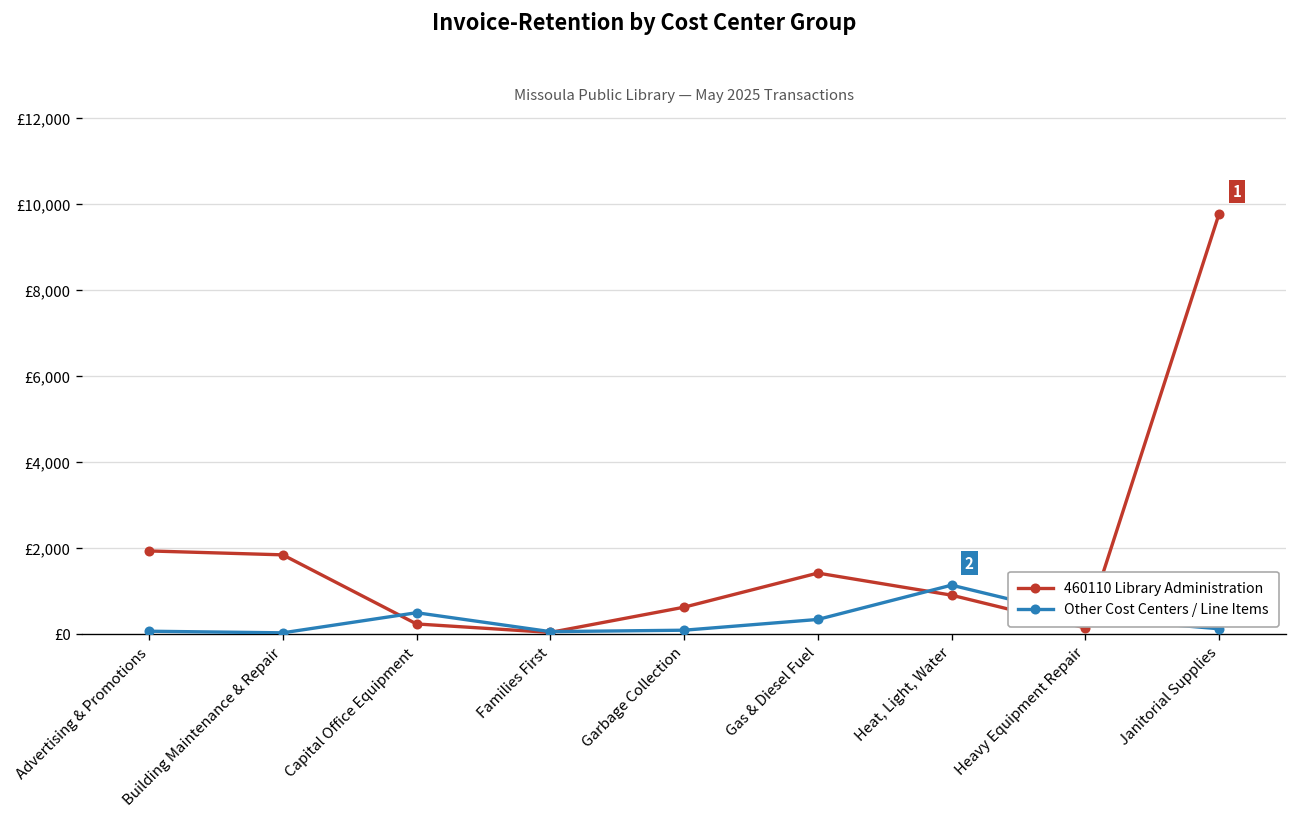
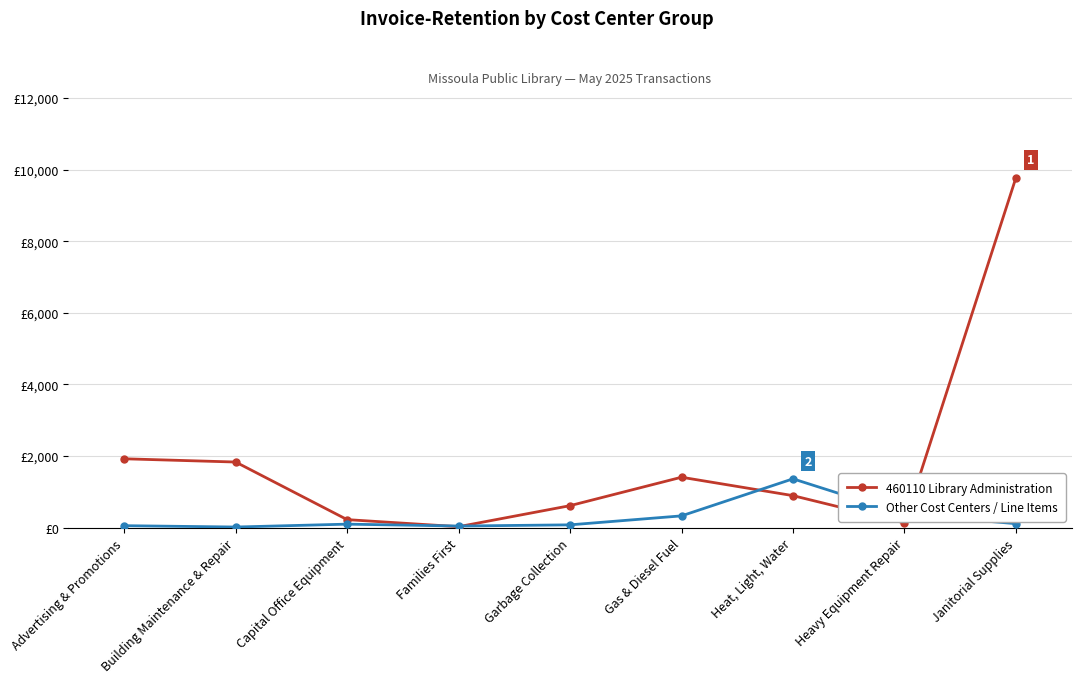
  {
    "460110 Library Administration": {
      "Advertising & Promotions": "£1,900",
      "Building Maintenance & Repair": "£1,800",
      "Capital Office Equipment": "£200",
      "Garbage Collection": "£600",
      "Gas & Diesel Fuel": "£1,400",
      "Heat, Light, Water": "£900",
      "Heavy Equipment Repair": "£100"
    },
    "Other Cost Centers / Line Items": {
      "Advertising & Promotions": "£100",
      "Building Maintenance & Repair": "£0",
-     "Capital Office Equipment": "£500",
+     "Capital Office Equipment": "£100",
      "Garbage Collection": "£100",
      "Gas & Diesel Fuel": "£300",
-     "Heat, Light, Water": "£1,100",
+     "Heat, Light, Water": "£1,400",
      "Janitorial Supplies": "£100"
    }
  }
